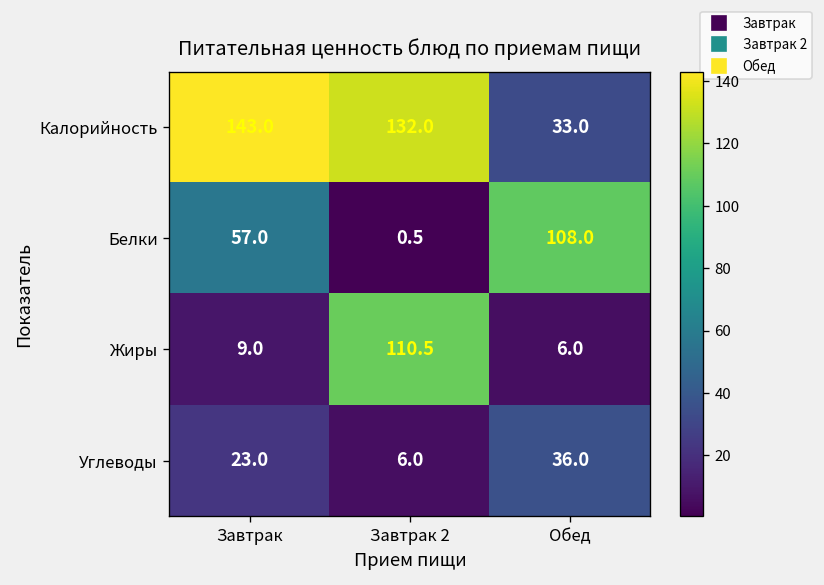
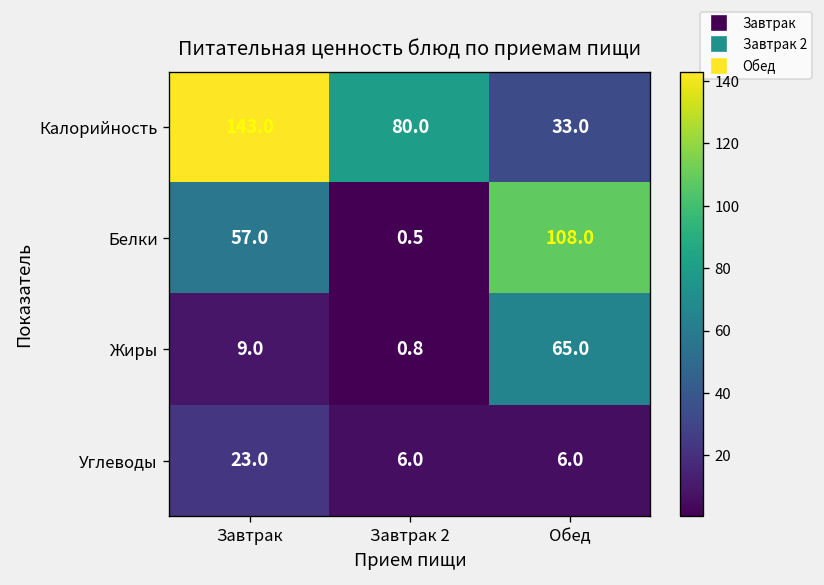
  {
    "Калорийность": {
-     "Завтрак 2": 132.0,
+     "Завтрак 2": 80.0,
      "Обед": 33.0
    },
    "Белки": {
      "Завтрак": 57.0,
      "Завтрак 2": 0.5,
      "Обед": 108.0
    },
    "Жиры": {
      "Завтрак": 9.0,
-     "Завтрак 2": 110.5,
-     "Обед": 6.0
+     "Завтрак 2": 0.8,
+     "Обед": 65.0
    },
    "Углеводы": {
      "Завтрак": 23.0,
      "Завтрак 2": 6.0,
-     "Обед": 36.0
+     "Обед": 6.0
    }
  }
